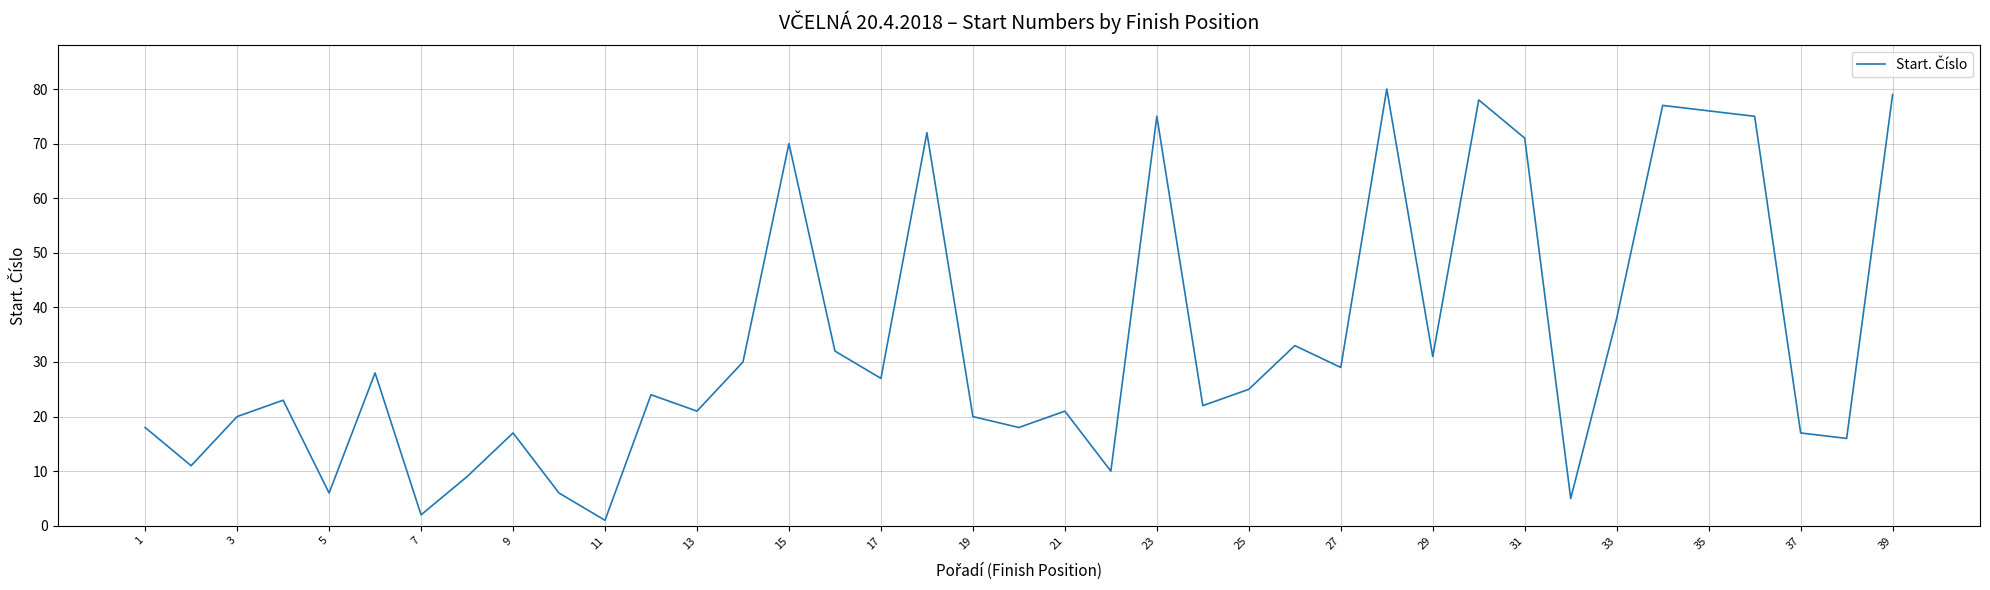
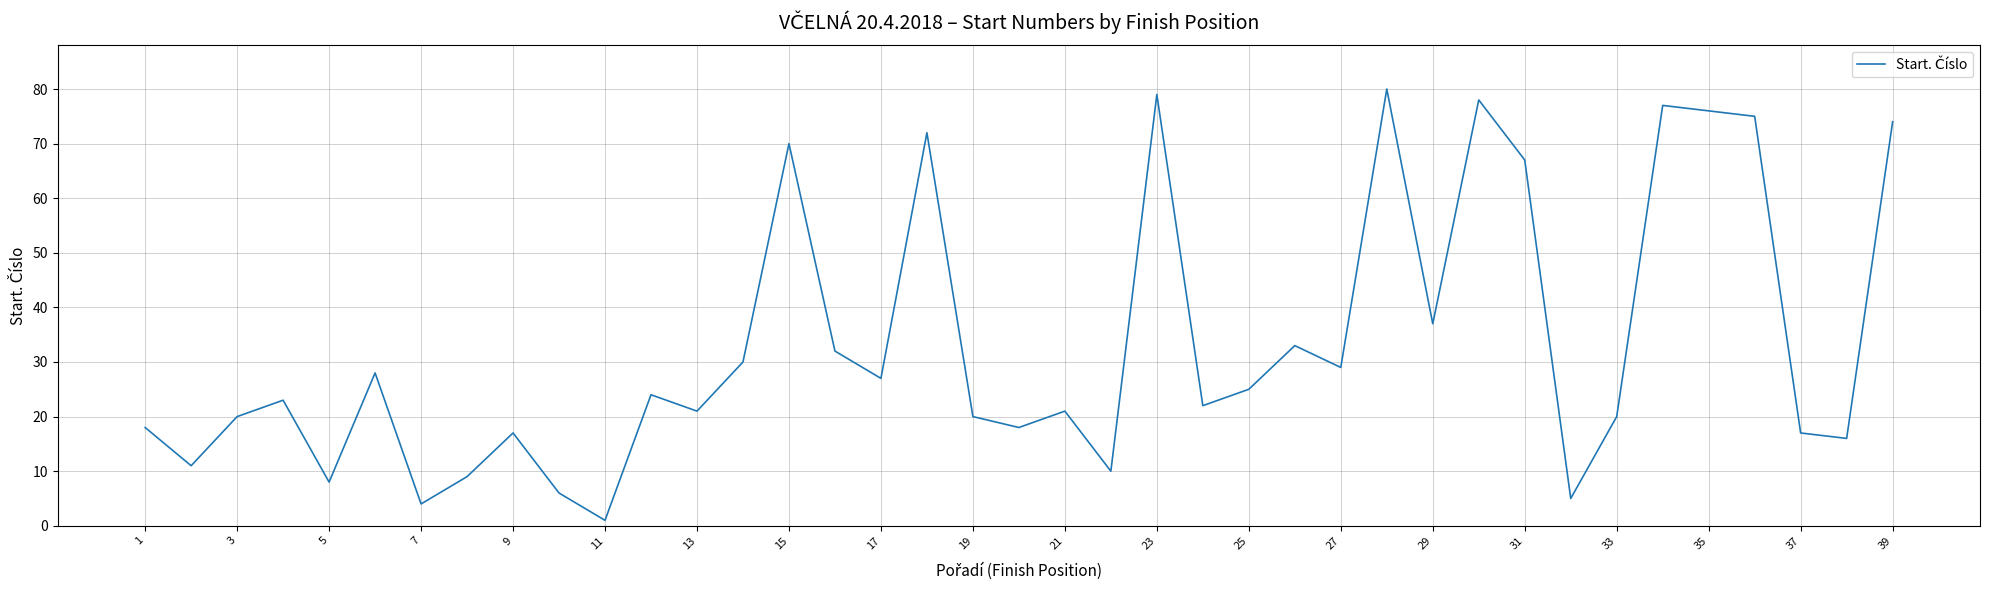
  {
    "1": 18,
    "3": 20,
-   "5": 6,
-   "7": 2,
+   "5": 8,
+   "7": 4,
    "9": 17,
    "11": 1,
    "13": 21,
    "15": 70,
    "17": 27,
    "19": 20,
    "21": 21,
-   "23": 75,
+   "23": 79,
    "25": 25,
    "27": 29,
-   "29": 31,
-   "31": 71,
-   "33": 38,
+   "29": 37,
+   "31": 67,
+   "33": 20,
    "35": 76,
    "37": 17,
-   "39": 79
+   "39": 74
  }
